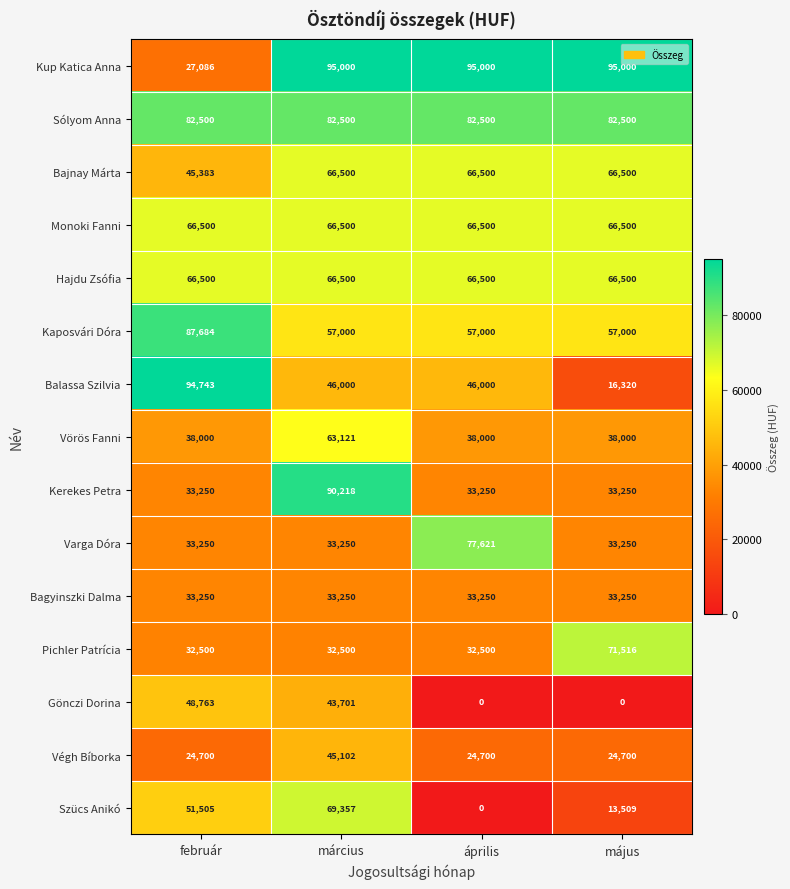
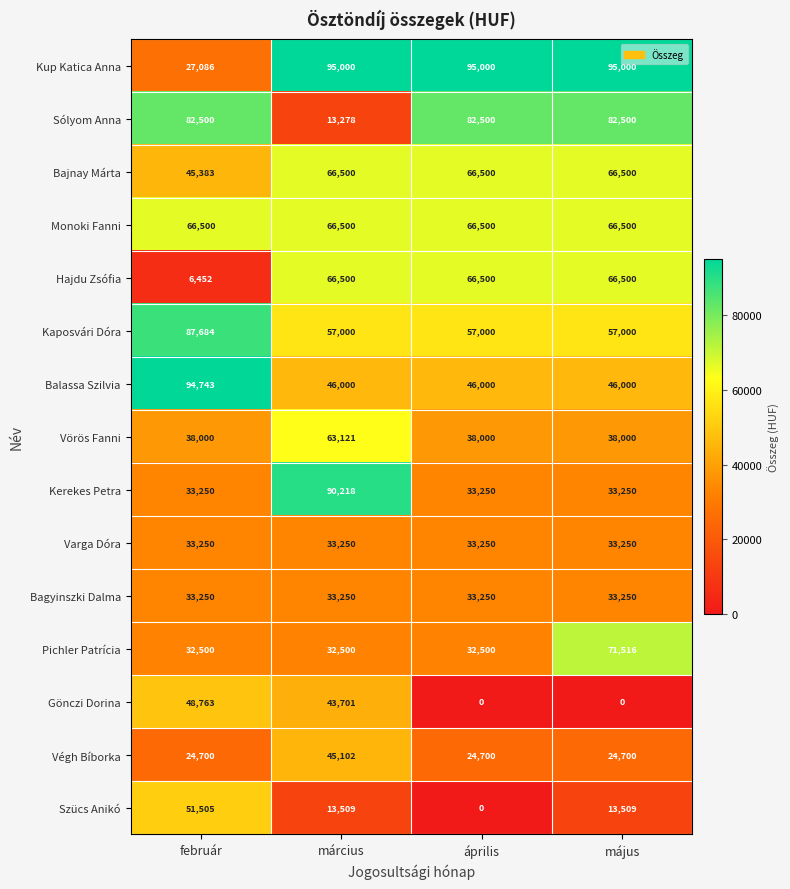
  {
    "Kup Katica Anna": {
      "február": "27,086",
      "március": "95,000",
      "április": "95,000"
    },
    "Sólyom Anna": {
      "február": "82,500",
-     "március": "82,500",
+     "március": "13,278",
      "április": "82,500",
      "május": "82,500"
    },
    "Bajnay Márta": {
      "február": "45,383",
      "március": "66,500",
      "április": "66,500",
      "május": "66,500"
    },
    "Monoki Fanni": {
      "február": "66,500",
      "március": "66,500",
      "április": "66,500",
      "május": "66,500"
    },
    "Hajdu Zsófia": {
-     "február": "66,500",
+     "február": "6,452",
      "március": "66,500",
      "április": "66,500",
      "május": "66,500"
    },
    "Kaposvári Dóra": {
      "február": "87,684",
      "március": "57,000",
      "április": "57,000",
      "május": "57,000"
    },
    "Balassa Szilvia": {
      "február": "94,743",
      "március": "46,000",
      "április": "46,000",
-     "május": "16,320"
+     "május": "46,000"
    },
    "Vörös Fanni": {
      "február": "38,000",
      "március": "63,121",
      "április": "38,000",
      "május": "38,000"
    },
    "Kerekes Petra": {
      "február": "33,250",
      "március": "90,218",
      "április": "33,250",
      "május": "33,250"
    },
    "Varga Dóra": {
      "február": "33,250",
      "március": "33,250",
-     "április": "77,621",
+     "április": "33,250",
      "május": "33,250"
    },
    "Bagyinszki Dalma": {
      "február": "33,250",
      "március": "33,250",
      "április": "33,250",
      "május": "33,250"
    },
    "Pichler Patrícia": {
      "február": "32,500",
      "március": "32,500",
      "április": "32,500",
      "május": "71,516"
    },
    "Gönczi Dorina": {
      "február": "48,763",
      "március": "43,701",
      "április": "0",
      "május": "0"
    },
    "Végh Bíborka": {
      "február": "24,700",
      "március": "45,102",
      "április": "24,700",
      "május": "24,700"
    },
    "Szücs Anikó": {
      "február": "51,505",
-     "március": "69,357",
+     "március": "13,509",
      "április": "0",
      "május": "13,509"
    }
  }
